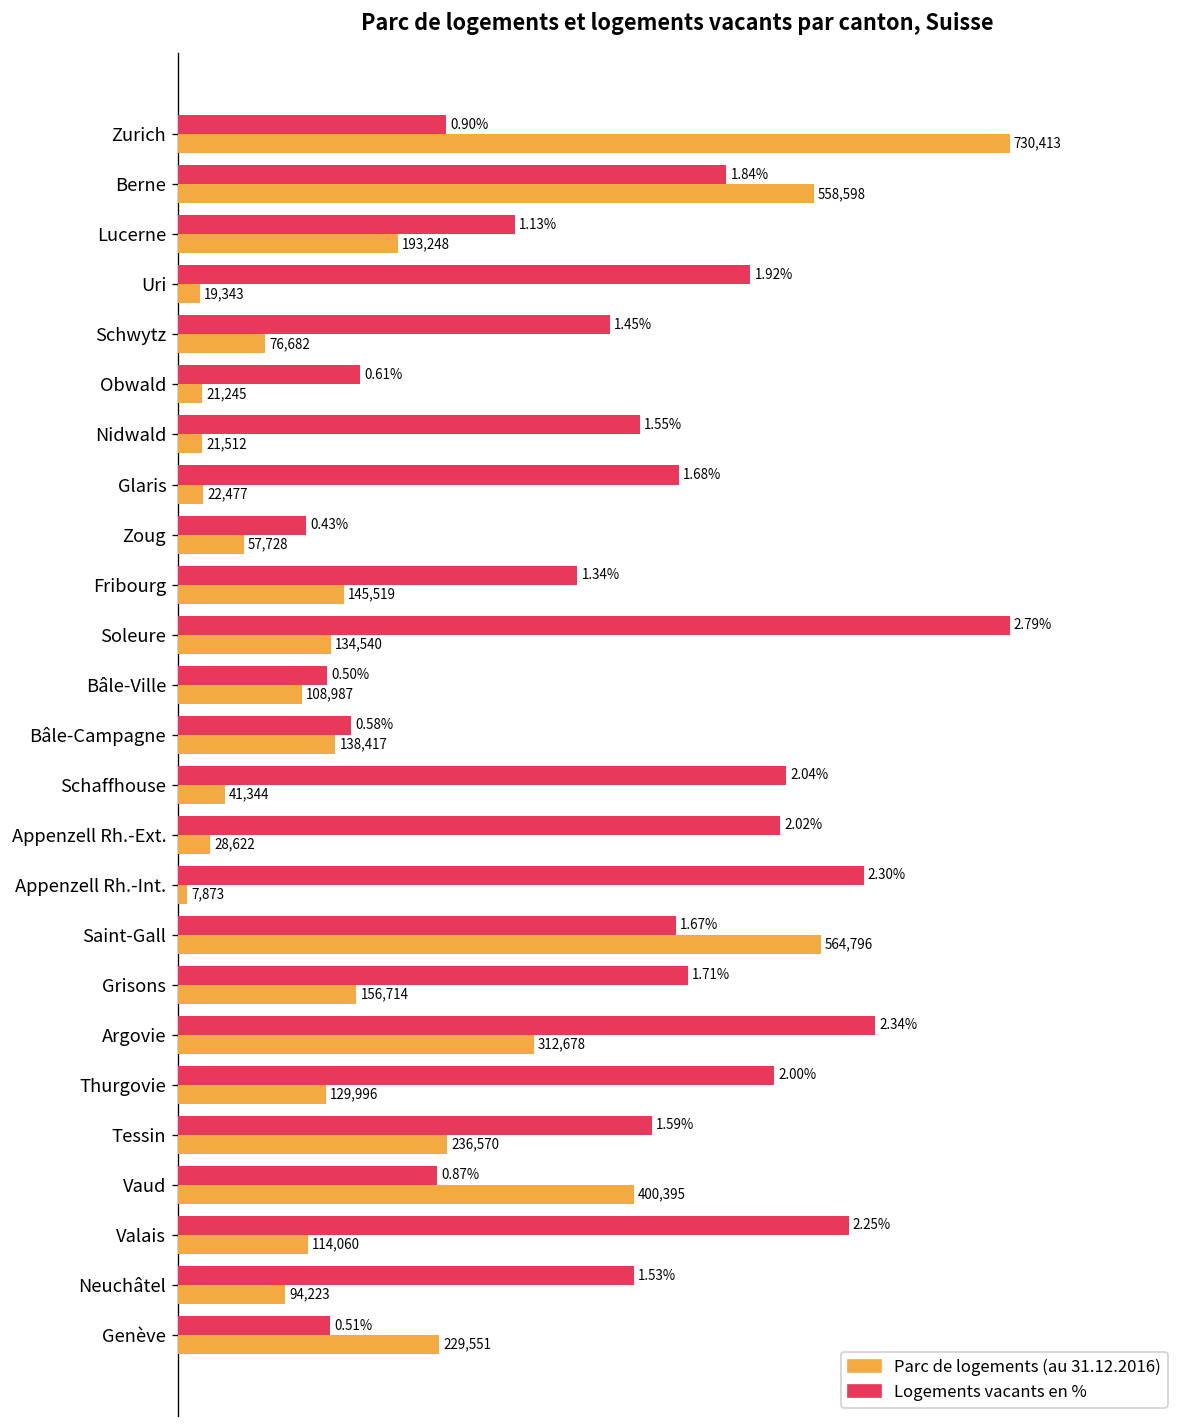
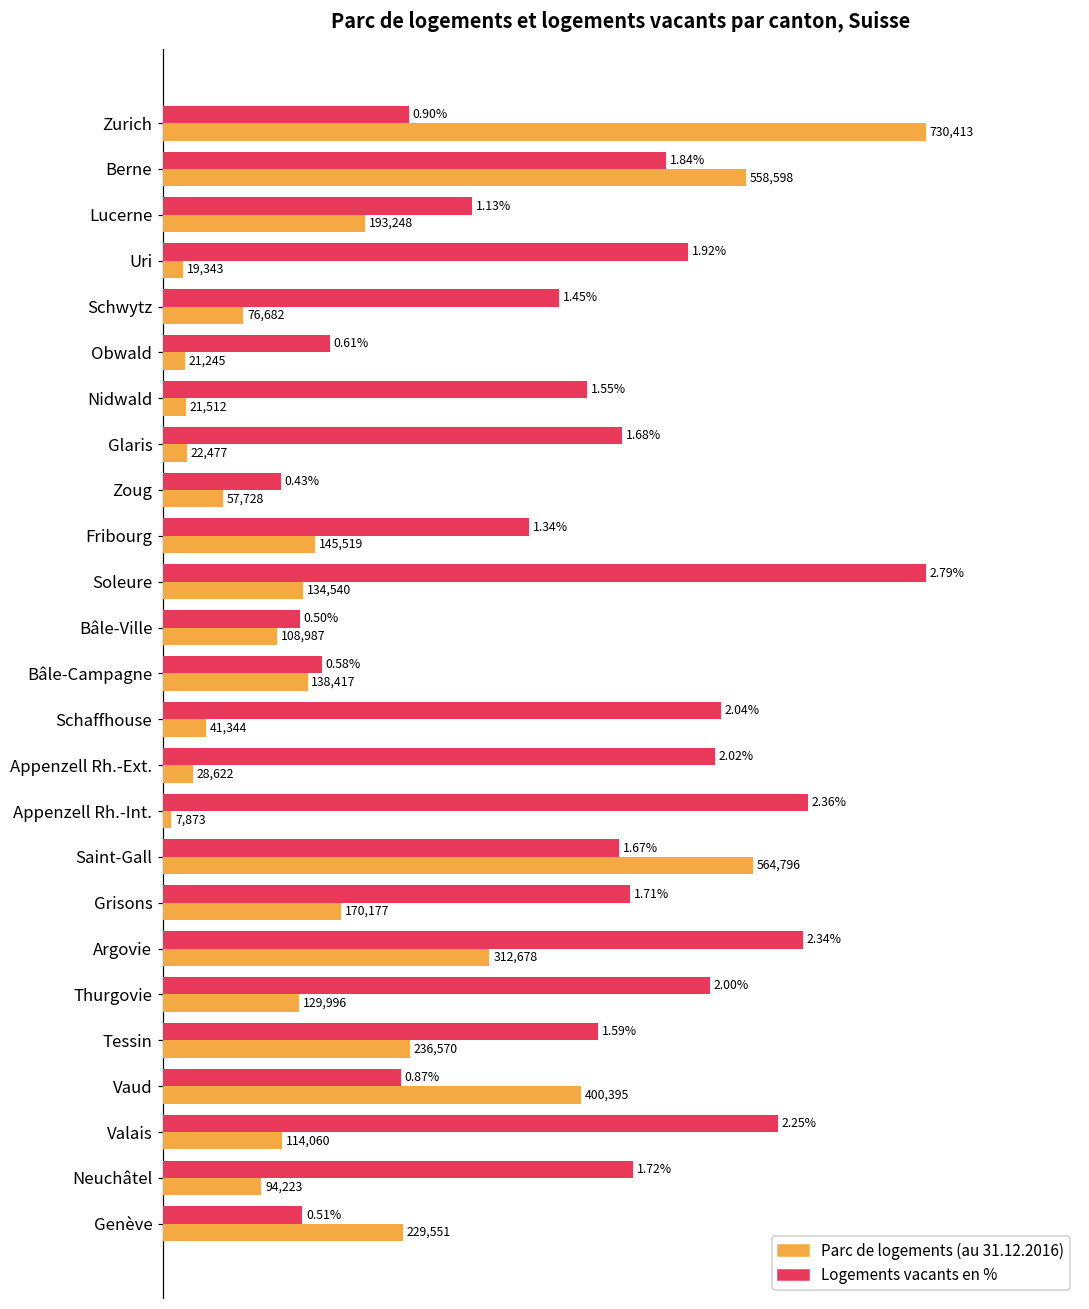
  {
    "Parc de logements (au 31.12.2016)": {
-     "Grisons": "156,714"
+     "Grisons": "170,177"
    },
    "Logements vacants en %": {
-     "Appenzell Rh.-Int.": "2.30%",
-     "Neuchâtel": "1.53%"
+     "Appenzell Rh.-Int.": "2.36%",
+     "Neuchâtel": "1.72%"
    }
  }
